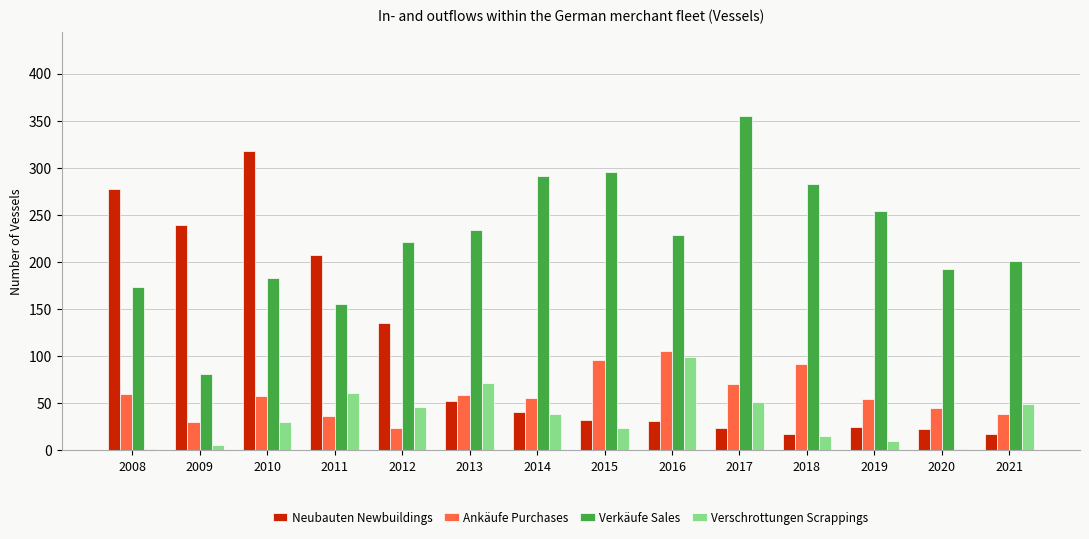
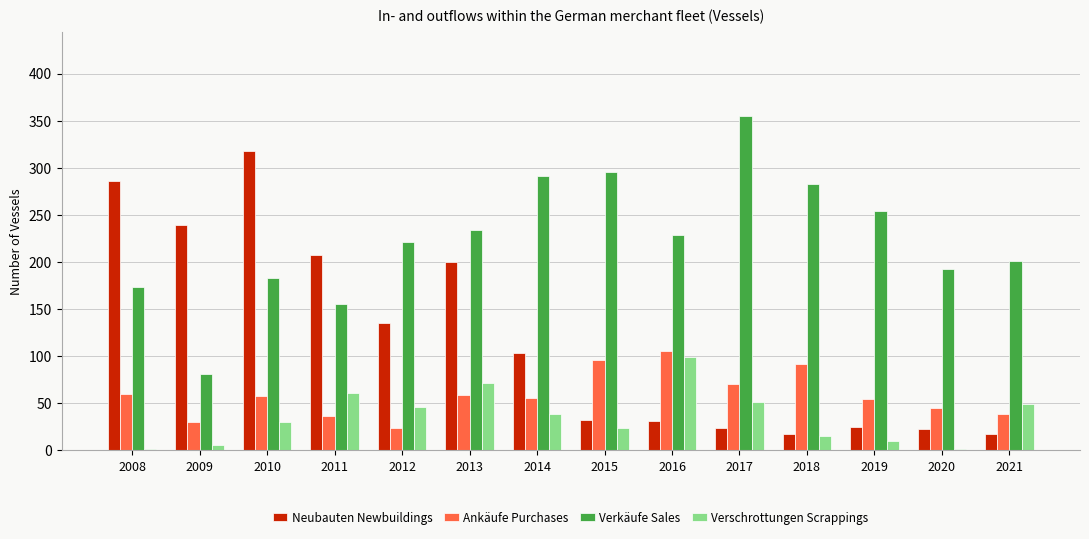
  {
    "Neubauten Newbuildings": {
-     "2008": 280,
+     "2008": 290,
      "2009": 240,
      "2010": 320,
      "2011": 210,
      "2012": 140,
-     "2013": 50,
-     "2014": 40,
+     "2013": 200,
+     "2014": 100,
      "2015": 30,
      "2016": 30,
      "2017": 20,
      "2018": 20,
      "2019": 30,
      "2020": 20,
      "2021": 20
    },
    "Ankäufe Purchases": {
      "2008": 60,
      "2009": 30,
      "2010": 60,
      "2011": 40,
      "2012": 20,
      "2013": 60,
      "2014": 60,
      "2015": 100,
      "2016": 110,
      "2017": 70,
      "2018": 90,
      "2019": 60,
      "2020": 50,
      "2021": 40
    },
    "Verkäufe Sales": {
      "2008": 170,
      "2009": 80,
      "2010": 180,
      "2011": 160,
      "2012": 220,
      "2013": 230,
      "2014": 290,
      "2015": 300,
      "2016": 230,
      "2017": 360,
      "2018": 280,
      "2019": 250,
      "2020": 190,
      "2021": 200
    },
    "Verschrottungen Scrappings": {
      "2009": 10,
      "2010": 30,
      "2011": 60,
      "2012": 50,
      "2013": 70,
      "2014": 40,
      "2015": 20,
      "2016": 100,
      "2017": 50,
      "2018": 20,
      "2019": 10,
      "2021": 50
    }
  }
